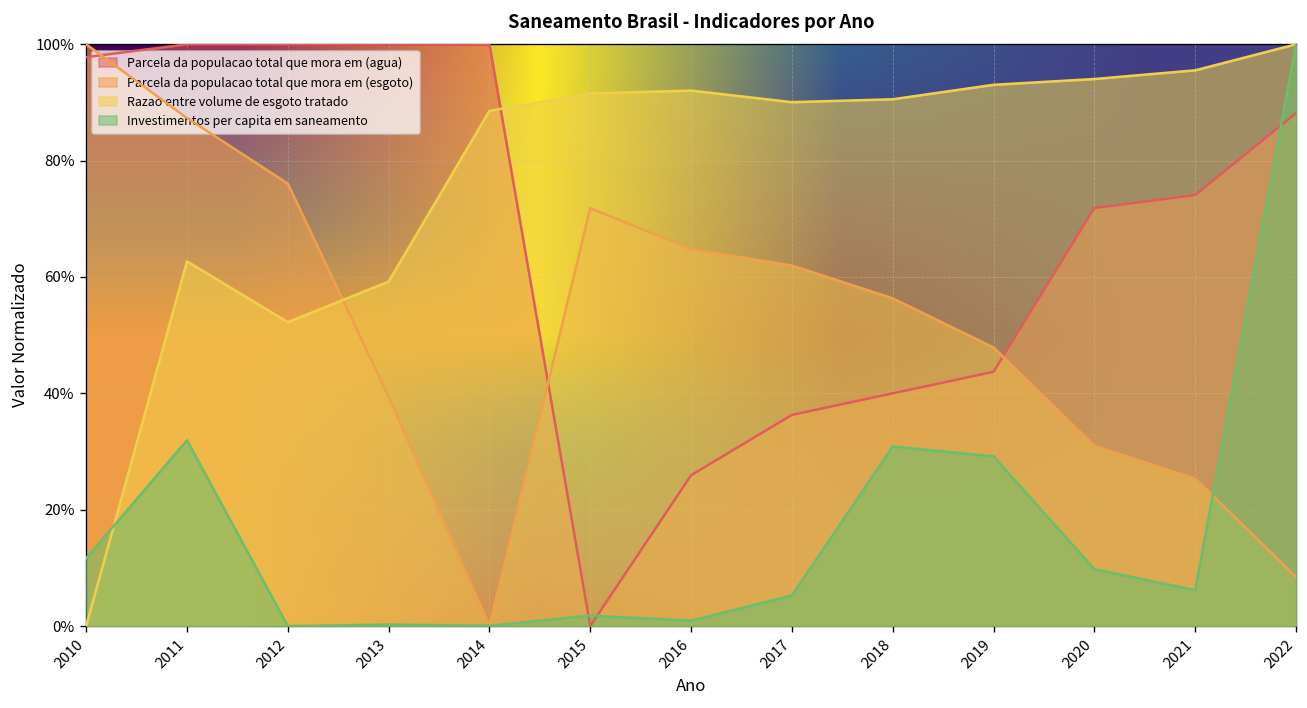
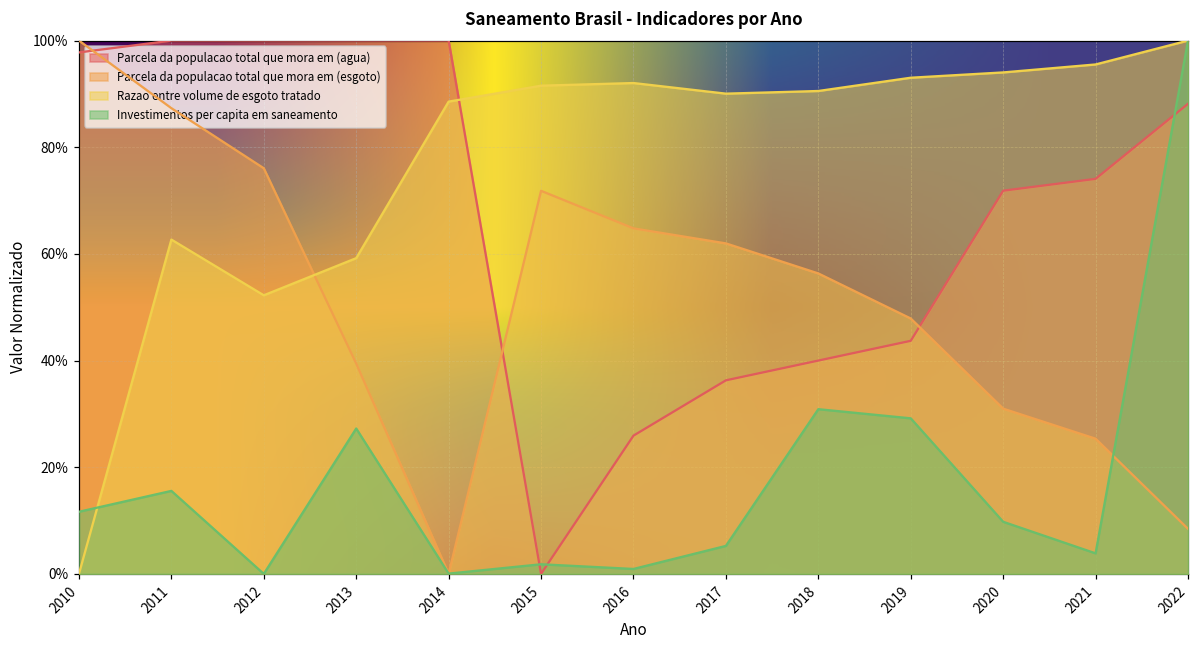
  {
    "Investimentos per capita em saneamento": {
      "2010": "12%",
-     "2011": "32%",
+     "2011": "16%",
      "2012": "0%",
-     "2013": "0%",
+     "2013": "27%",
      "2015": "2%",
      "2016": "1%",
      "2017": "5%",
      "2018": "31%",
      "2019": "29%",
      "2020": "10%",
-     "2021": "6%"
+     "2021": "4%"
    }
  }
